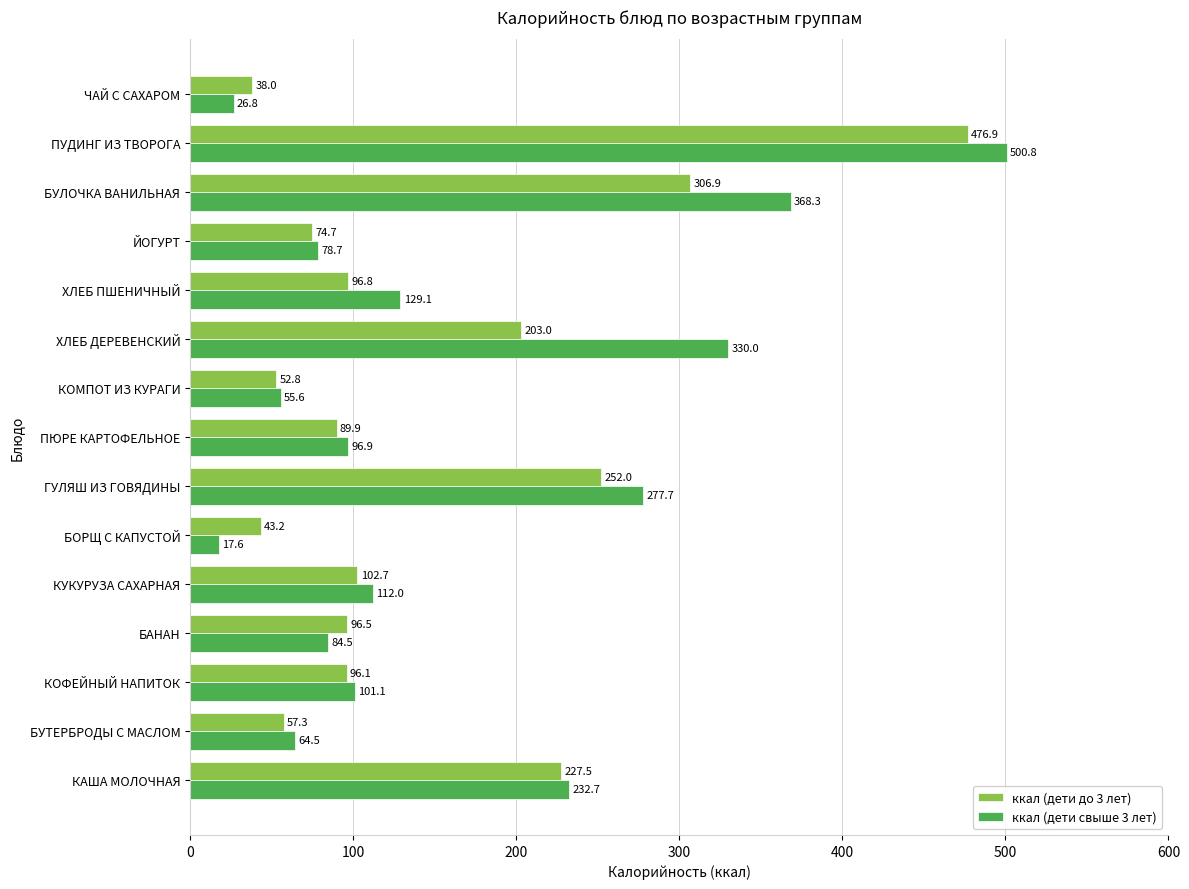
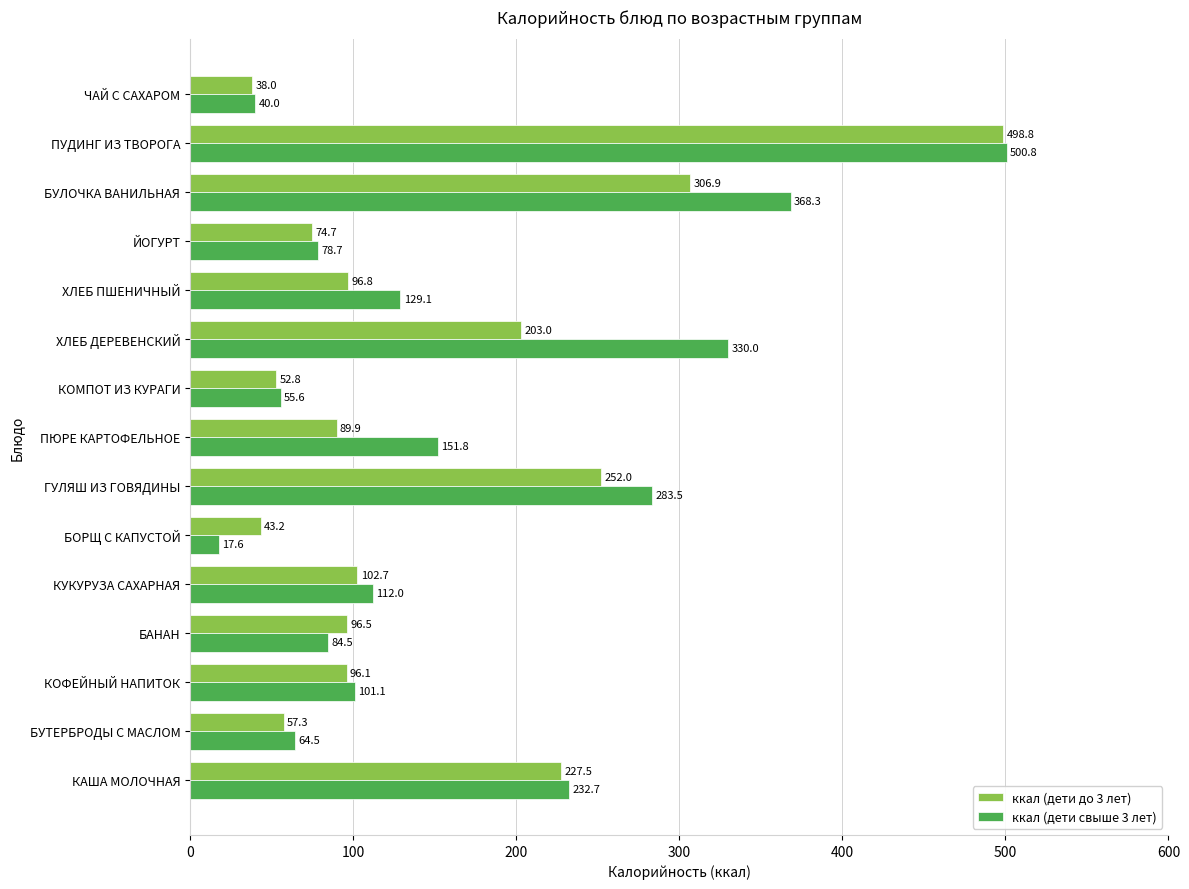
  {
    "ккал (дети до 3 лет)": {
      "ЧАЙ С САХАРОМ": 38.0,
-     "ПУДИНГ ИЗ ТВОРОГА": 476.9,
+     "ПУДИНГ ИЗ ТВОРОГА": 498.8,
      "БУЛОЧКА ВАНИЛЬНАЯ": 306.9,
      "ЙОГУРТ": 74.7,
      "ХЛЕБ ПШЕНИЧНЫЙ": 96.8,
      "ХЛЕБ ДЕРЕВЕНСКИЙ": 203.0,
      "КОМПОТ ИЗ КУРАГИ": 52.8,
      "ПЮРЕ КАРТОФЕЛЬНОЕ": 89.9,
      "ГУЛЯШ ИЗ ГОВЯДИНЫ": 252.0,
      "БОРЩ С КАПУСТОЙ": 43.2,
      "КУКУРУЗА САХАРНАЯ": 102.7,
      "БАНАН": 96.5,
      "КОФЕЙНЫЙ НАПИТОК": 96.1,
      "БУТЕРБРОДЫ С МАСЛОМ": 57.3,
      "КАША МОЛОЧНАЯ": 227.5
    },
    "ккал (дети свыше 3 лет)": {
-     "ЧАЙ С САХАРОМ": 26.8,
+     "ЧАЙ С САХАРОМ": 40.0,
      "ПУДИНГ ИЗ ТВОРОГА": 500.8,
      "БУЛОЧКА ВАНИЛЬНАЯ": 368.3,
      "ЙОГУРТ": 78.7,
      "ХЛЕБ ПШЕНИЧНЫЙ": 129.1,
      "ХЛЕБ ДЕРЕВЕНСКИЙ": 330.0,
      "КОМПОТ ИЗ КУРАГИ": 55.6,
-     "ПЮРЕ КАРТОФЕЛЬНОЕ": 96.9,
-     "ГУЛЯШ ИЗ ГОВЯДИНЫ": 277.7,
+     "ПЮРЕ КАРТОФЕЛЬНОЕ": 151.8,
+     "ГУЛЯШ ИЗ ГОВЯДИНЫ": 283.5,
      "БОРЩ С КАПУСТОЙ": 17.6,
      "КУКУРУЗА САХАРНАЯ": 112.0,
      "БАНАН": 84.5,
      "КОФЕЙНЫЙ НАПИТОК": 101.1,
      "БУТЕРБРОДЫ С МАСЛОМ": 64.5,
      "КАША МОЛОЧНАЯ": 232.7
    }
  }
